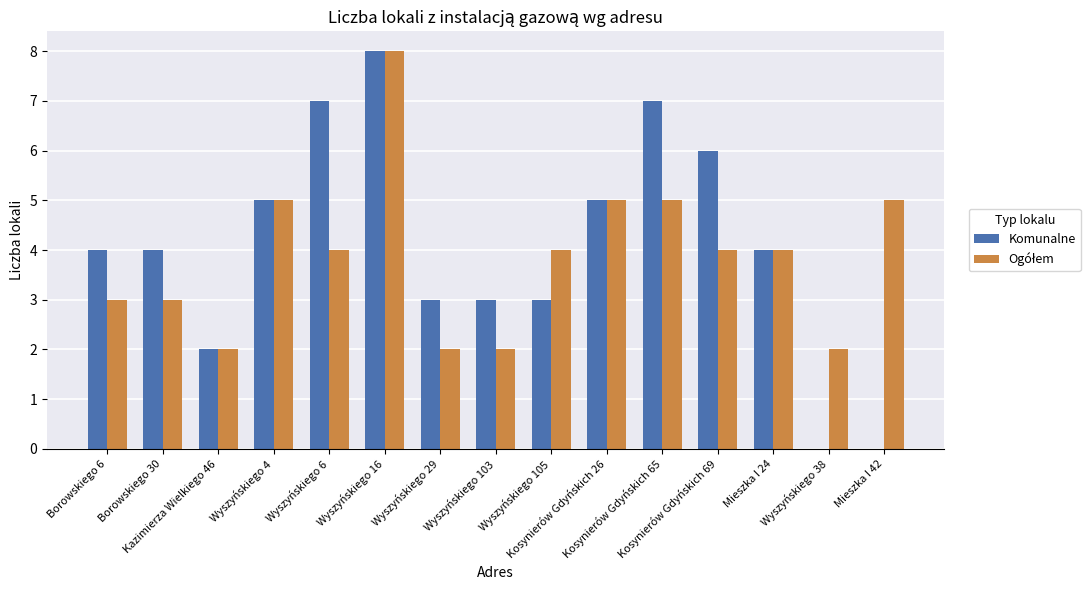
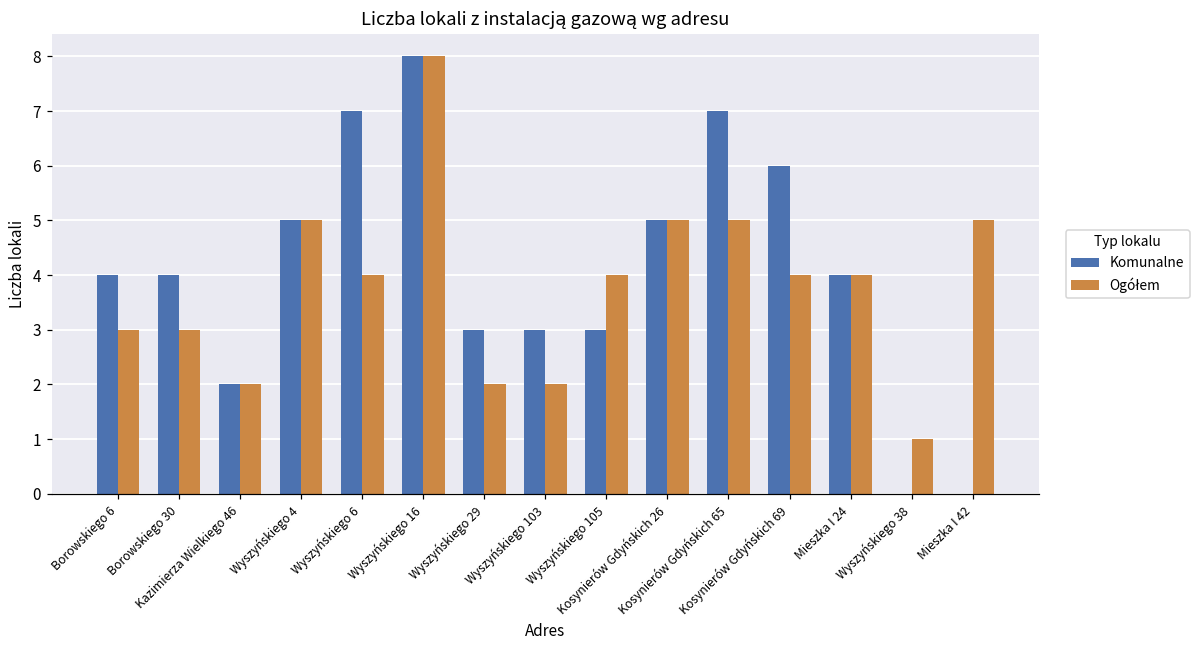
  {
    "Komunalne": {
      "Borowskiego 6": 4,
      "Borowskiego 30": 4,
      "Kazimierza Wielkiego 46": 2,
      "Wyszyńskiego 4": 5,
      "Wyszyńskiego 6": 7,
      "Wyszyńskiego 16": 8,
      "Wyszyńskiego 29": 3,
      "Wyszyńskiego 103": 3,
      "Wyszyńskiego 105": 3,
      "Kosynierów Gdyńskich 26": 5,
      "Kosynierów Gdyńskich 65": 7,
      "Kosynierów Gdyńskich 69": 6,
      "Mieszka I 24": 4,
      "Wyszyńskiego 38": 0,
      "Mieszka I 42": 0
    },
    "Ogółem": {
      "Borowskiego 6": 3,
      "Borowskiego 30": 3,
      "Kazimierza Wielkiego 46": 2,
      "Wyszyńskiego 4": 5,
      "Wyszyńskiego 6": 4,
      "Wyszyńskiego 16": 8,
      "Wyszyńskiego 29": 2,
      "Wyszyńskiego 103": 2,
      "Wyszyńskiego 105": 4,
      "Kosynierów Gdyńskich 26": 5,
      "Kosynierów Gdyńskich 65": 5,
      "Kosynierów Gdyńskich 69": 4,
      "Mieszka I 24": 4,
-     "Wyszyńskiego 38": 2,
+     "Wyszyńskiego 38": 1,
      "Mieszka I 42": 5
    }
  }
